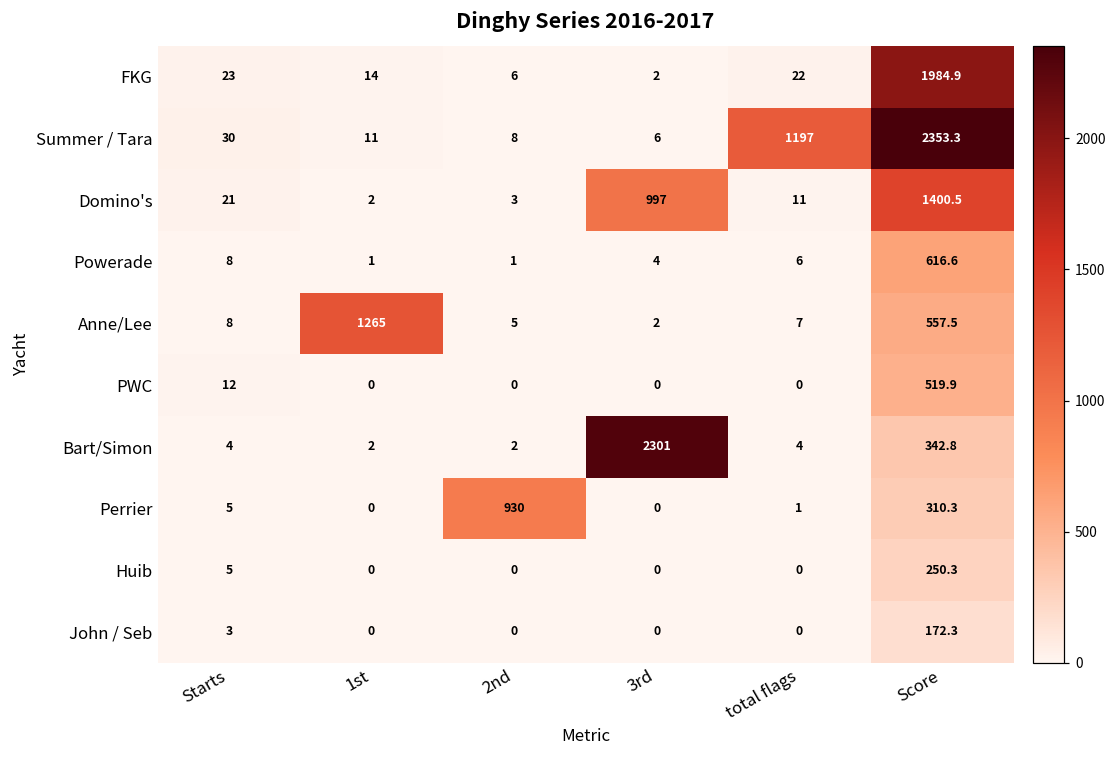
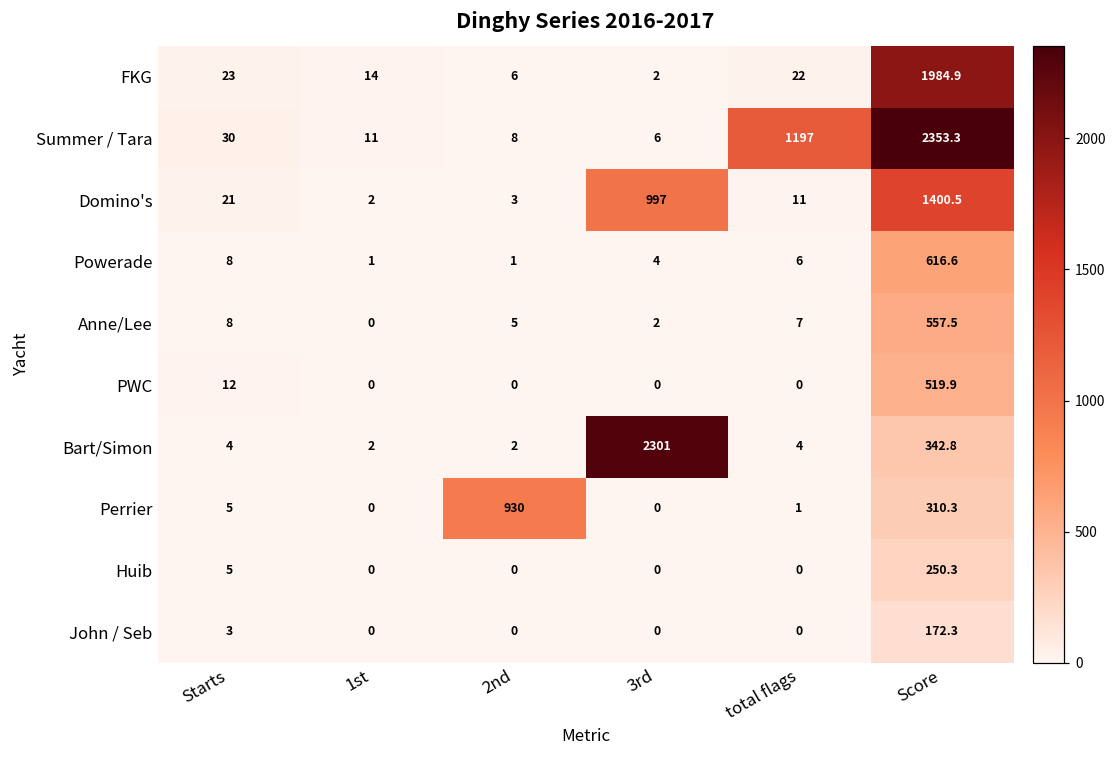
  {
    "FKG": {
      "Starts": 23,
      "1st": 14,
      "2nd": 6,
      "3rd": 2,
      "total flags": 22,
      "Score": 1984.9
    },
    "Summer / Tara": {
      "Starts": 30,
      "1st": 11,
      "2nd": 8,
      "3rd": 6,
      "total flags": 1197,
      "Score": 2353.3
    },
    "Domino's": {
      "Starts": 21,
      "1st": 2,
      "2nd": 3,
      "3rd": 997,
      "total flags": 11,
      "Score": 1400.5
    },
    "Powerade": {
      "Starts": 8,
      "1st": 1,
      "2nd": 1,
      "3rd": 4,
      "total flags": 6,
      "Score": 616.6
    },
    "Anne/Lee": {
      "Starts": 8,
-     "1st": 1265,
+     "1st": 0,
      "2nd": 5,
      "3rd": 2,
      "total flags": 7,
      "Score": 557.5
    },
    "PWC": {
      "Starts": 12,
      "1st": 0,
      "2nd": 0,
      "3rd": 0,
      "total flags": 0,
      "Score": 519.9
    },
    "Bart/Simon": {
      "Starts": 4,
      "1st": 2,
      "2nd": 2,
      "3rd": 2301,
      "total flags": 4,
      "Score": 342.8
    },
    "Perrier": {
      "Starts": 5,
      "1st": 0,
      "2nd": 930,
      "3rd": 0,
      "total flags": 1,
      "Score": 310.3
    },
    "Huib": {
      "Starts": 5,
      "1st": 0,
      "2nd": 0,
      "3rd": 0,
      "total flags": 0,
      "Score": 250.3
    },
    "John / Seb": {
      "Starts": 3,
      "1st": 0,
      "2nd": 0,
      "3rd": 0,
      "total flags": 0,
      "Score": 172.3
    }
  }
